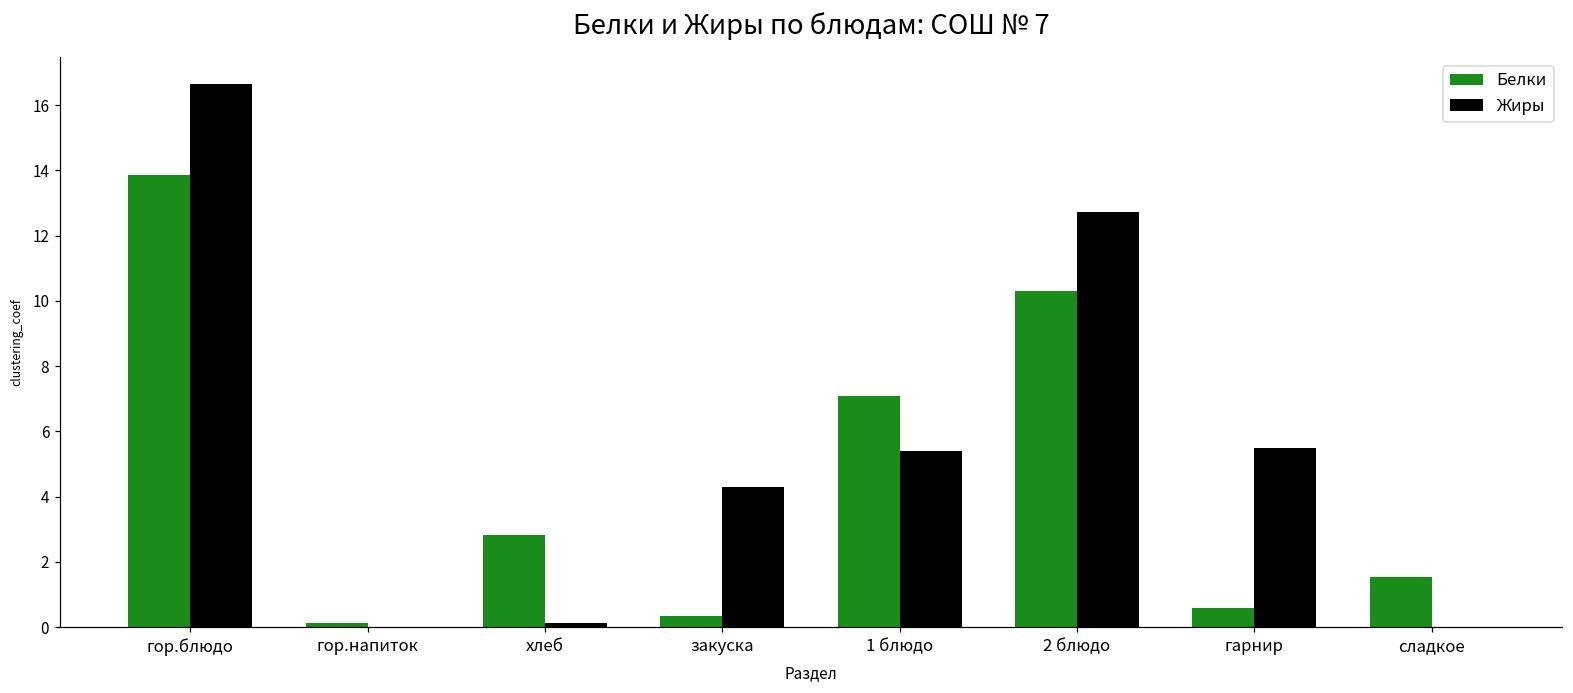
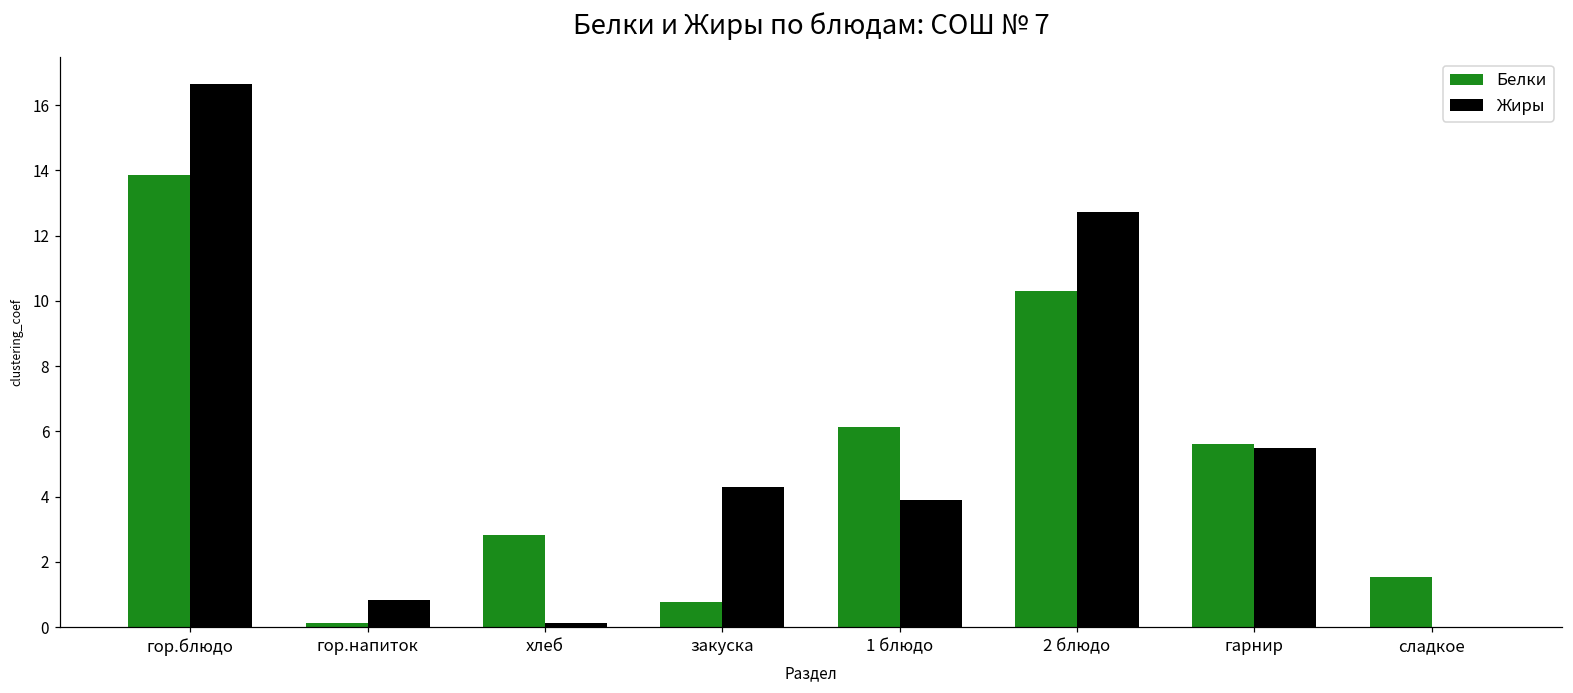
  {
    "Белки": {
      "гор.блюдо": 13.9,
      "гор.напиток": 0.1,
      "хлеб": 2.8,
-     "закуска": 0.3,
-     "1 блюдо": 7.1,
+     "закуска": 0.8,
+     "1 блюдо": 6.1,
      "2 блюдо": 10.3,
-     "гарнир": 0.6,
+     "гарнир": 5.6,
      "сладкое": 1.6
    },
    "Жиры": {
      "гор.блюдо": 16.6,
-     "гор.напиток": 0.0,
+     "гор.напиток": 0.8,
      "хлеб": 0.1,
      "закуска": 4.3,
-     "1 блюдо": 5.4,
+     "1 блюдо": 3.9,
      "2 блюдо": 12.7,
      "гарнир": 5.5
    }
  }
